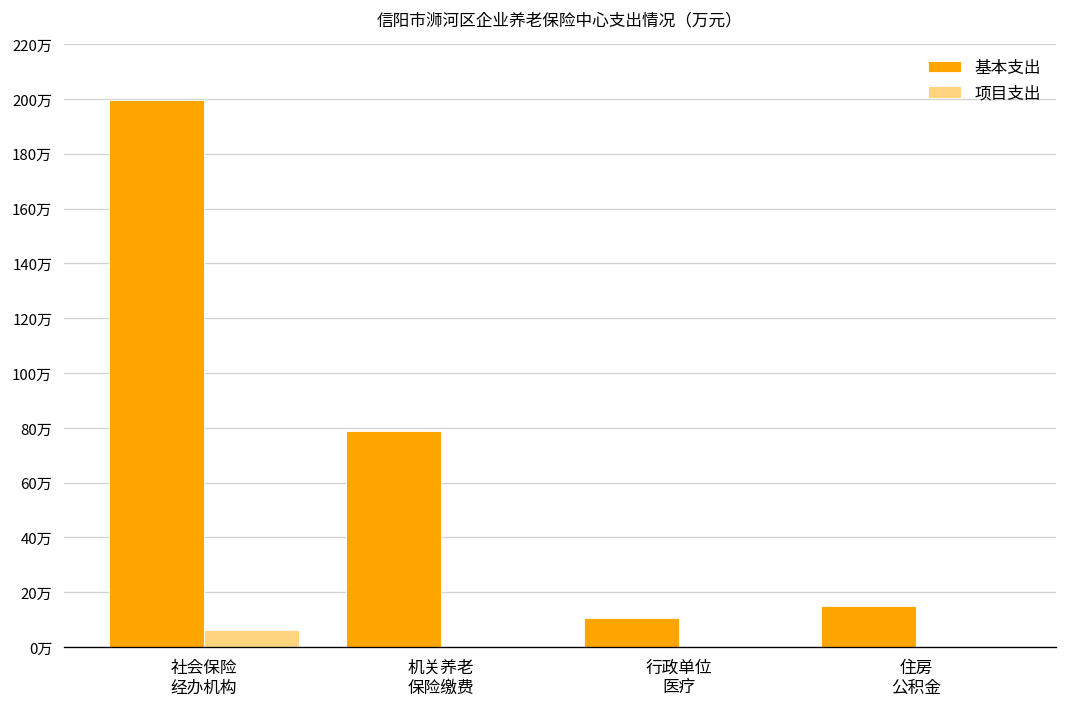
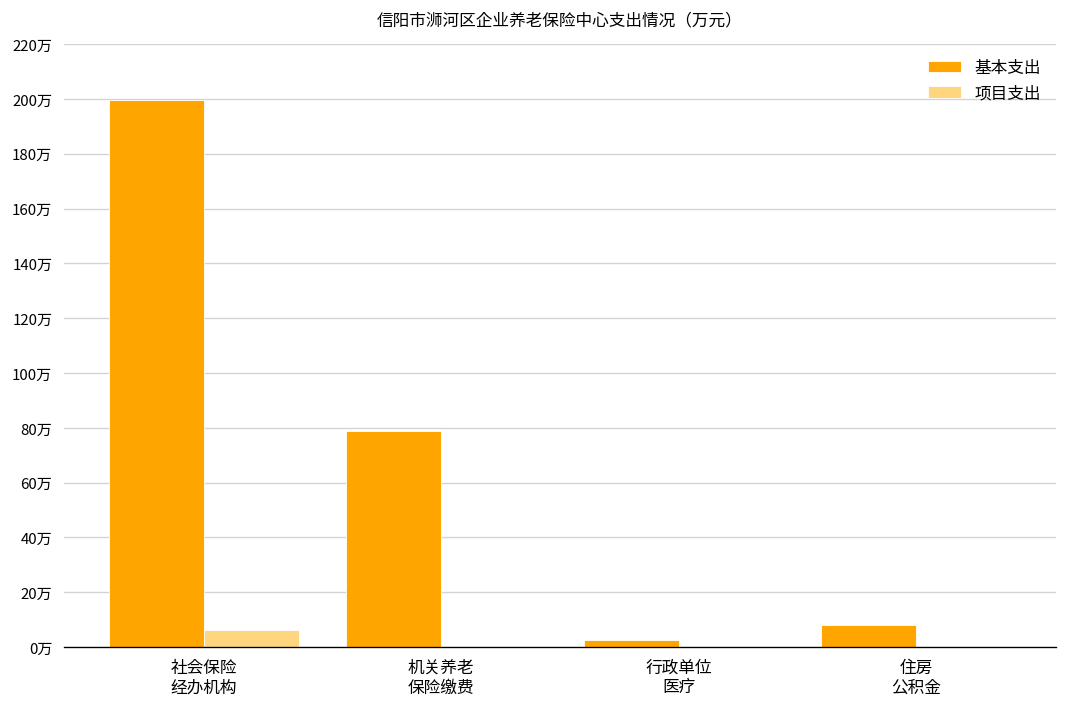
  {
    "基本支出": {
      "社会保险 经办机构": "200万",
      "机关养老 保险缴费": "79万",
-     "行政单位 医疗": "10万",
-     "住房 公积金": "15万"
+     "行政单位 医疗": "2万",
+     "住房 公积金": "8万"
    },
    "项目支出": {
      "社会保险 经办机构": "6万",
      "机关养老 保险缴费": "0万",
      "行政单位 医疗": "0万",
      "住房 公积金": "0万"
    }
  }
